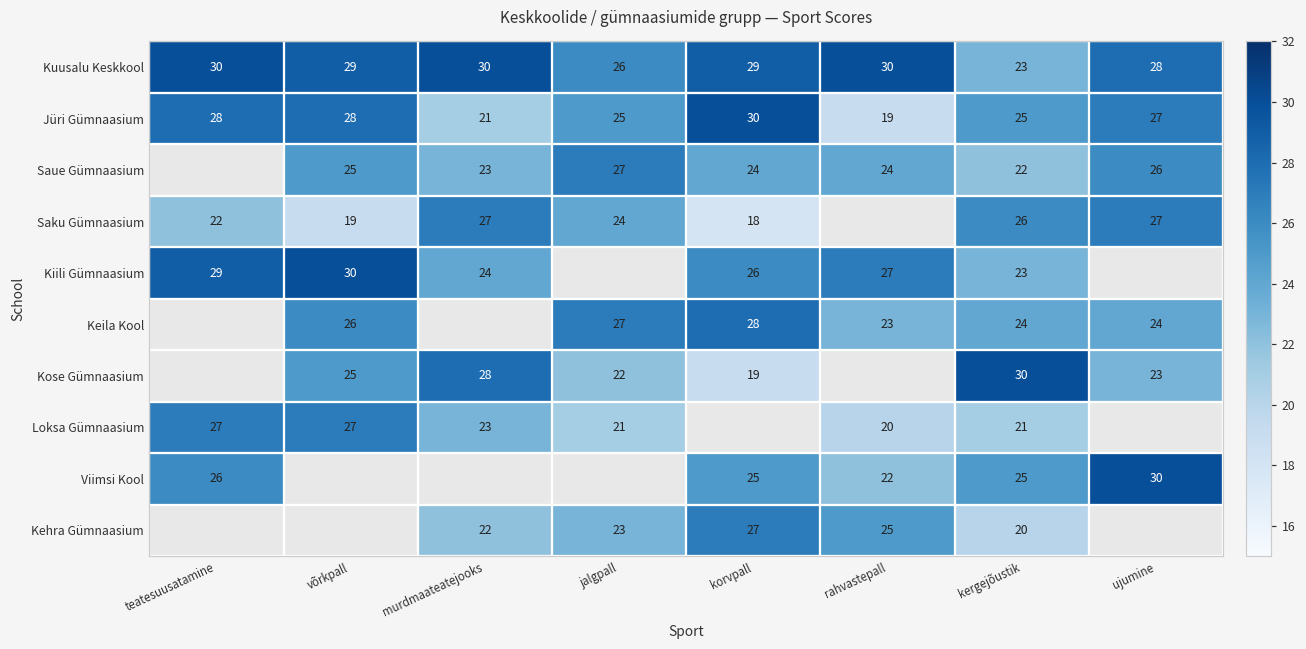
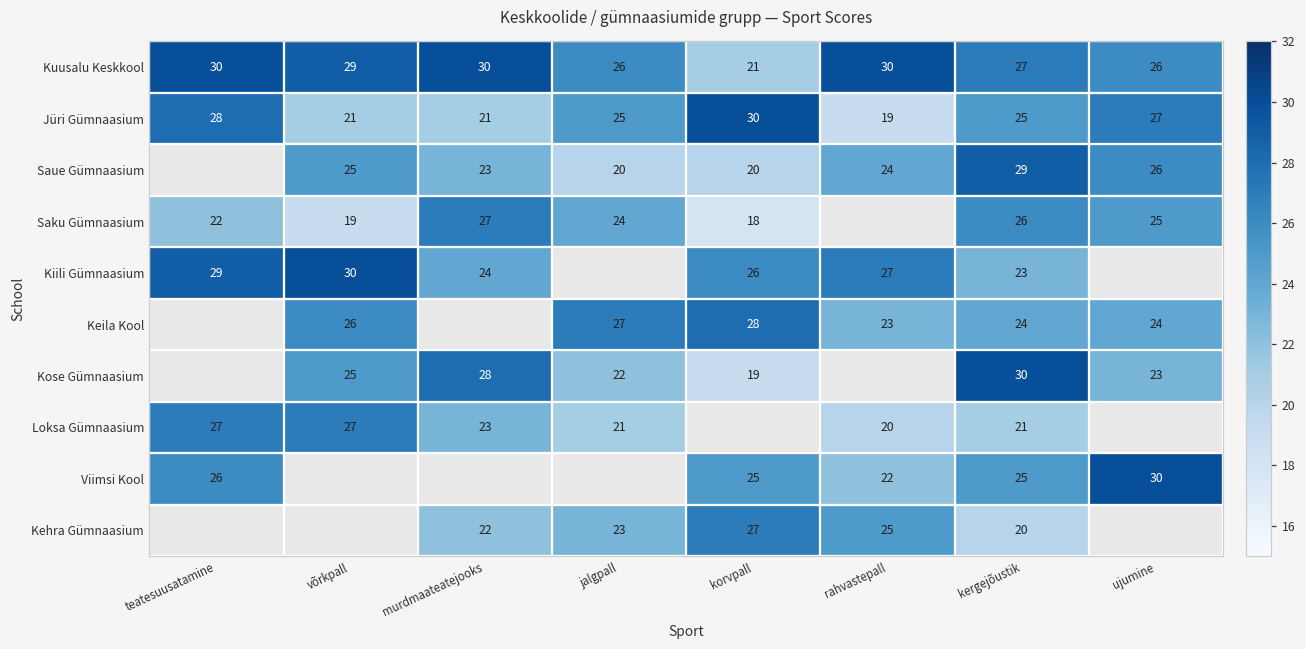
  {
    "Kuusalu Keskkool": {
      "teatesuusatamine": 30,
      "võrkpall": 29,
      "murdmaateatejooks": 30,
      "jalgpall": 26,
-     "korvpall": 29,
+     "korvpall": 21,
      "rahvastepall": 30,
-     "kergejõustik": 23,
-     "ujumine": 28
+     "kergejõustik": 27,
+     "ujumine": 26
    },
    "Jüri Gümnaasium": {
      "teatesuusatamine": 28,
-     "võrkpall": 28,
+     "võrkpall": 21,
      "murdmaateatejooks": 21,
      "jalgpall": 25,
      "korvpall": 30,
      "rahvastepall": 19,
      "kergejõustik": 25,
      "ujumine": 27
    },
    "Saue Gümnaasium": {
      "võrkpall": 25,
      "murdmaateatejooks": 23,
-     "jalgpall": 27,
-     "korvpall": 24,
+     "jalgpall": 20,
+     "korvpall": 20,
      "rahvastepall": 24,
-     "kergejõustik": 22,
+     "kergejõustik": 29,
      "ujumine": 26
    },
    "Saku Gümnaasium": {
      "teatesuusatamine": 22,
      "võrkpall": 19,
      "murdmaateatejooks": 27,
      "jalgpall": 24,
      "korvpall": 18,
      "kergejõustik": 26,
-     "ujumine": 27
+     "ujumine": 25
    },
    "Kiili Gümnaasium": {
      "teatesuusatamine": 29,
      "võrkpall": 30,
      "murdmaateatejooks": 24,
      "korvpall": 26,
      "rahvastepall": 27,
      "kergejõustik": 23
    },
    "Keila Kool": {
      "võrkpall": 26,
      "jalgpall": 27,
      "korvpall": 28,
      "rahvastepall": 23,
      "kergejõustik": 24,
      "ujumine": 24
    },
    "Kose Gümnaasium": {
      "võrkpall": 25,
      "murdmaateatejooks": 28,
      "jalgpall": 22,
      "korvpall": 19,
      "kergejõustik": 30,
      "ujumine": 23
    },
    "Loksa Gümnaasium": {
      "teatesuusatamine": 27,
      "võrkpall": 27,
      "murdmaateatejooks": 23,
      "jalgpall": 21,
      "rahvastepall": 20,
      "kergejõustik": 21
    },
    "Viimsi Kool": {
      "teatesuusatamine": 26,
      "korvpall": 25,
      "rahvastepall": 22,
      "kergejõustik": 25,
      "ujumine": 30
    },
    "Kehra Gümnaasium": {
      "murdmaateatejooks": 22,
      "jalgpall": 23,
      "korvpall": 27,
      "rahvastepall": 25,
      "kergejõustik": 20
    }
  }
